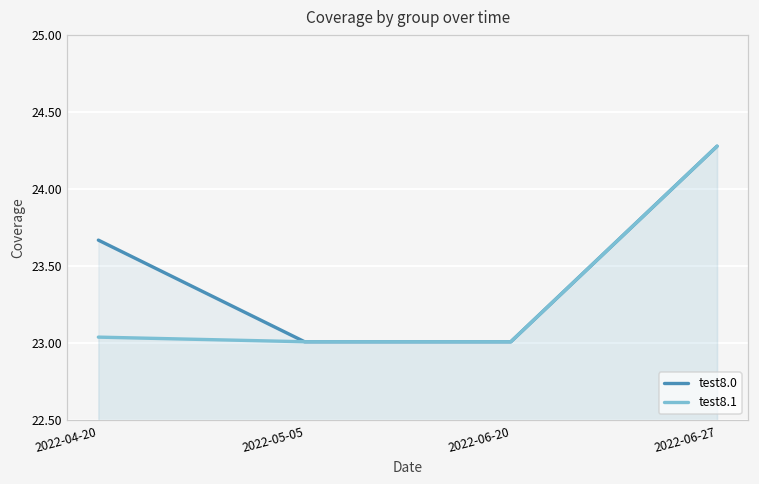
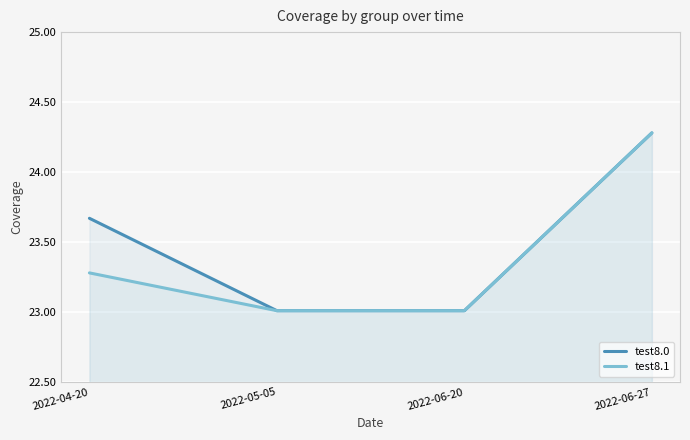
  {
    "test8.0": {
      "2022-04-20": 23.67
    },
    "test8.1": {
-     "2022-04-20": 23.04
+     "2022-04-20": 23.28
    }
  }
